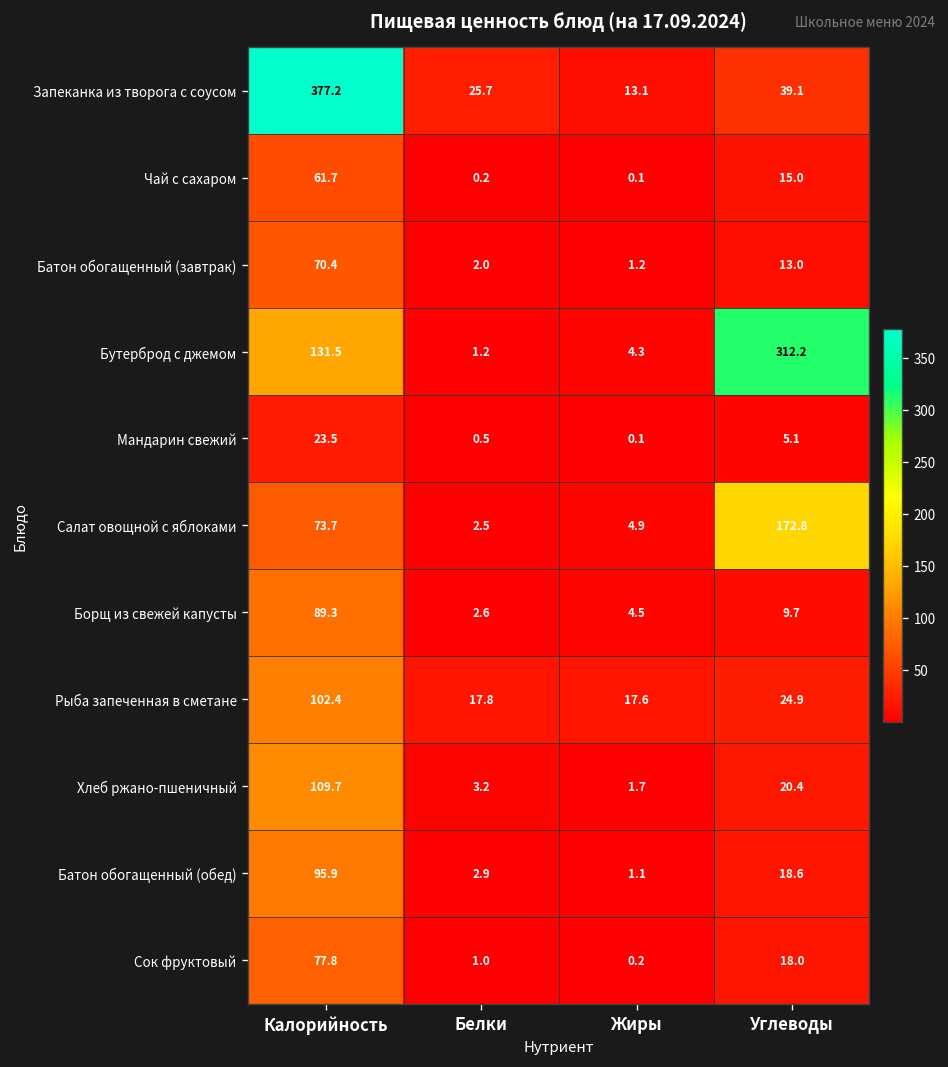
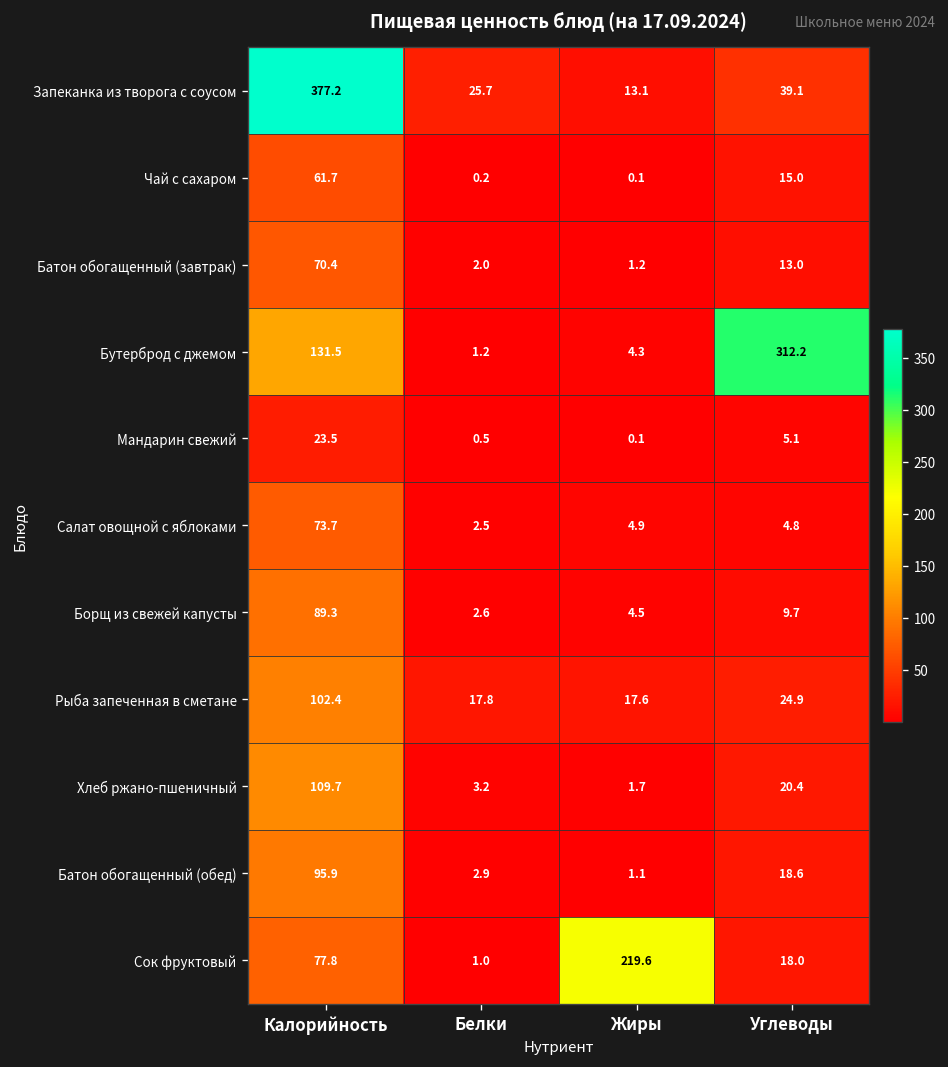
  {
    "Запеканка из творога с соусом": {
      "Калорийность": 377.2,
      "Белки": 25.7,
      "Жиры": 13.1,
      "Углеводы": 39.1
    },
    "Чай с сахаром": {
      "Калорийность": 61.7,
      "Белки": 0.2,
      "Жиры": 0.1,
      "Углеводы": 15.0
    },
    "Батон обогащенный (завтрак)": {
      "Калорийность": 70.4,
      "Белки": 2.0,
      "Жиры": 1.2,
      "Углеводы": 13.0
    },
    "Бутерброд с джемом": {
      "Калорийность": 131.5,
      "Белки": 1.2,
      "Жиры": 4.3,
      "Углеводы": 312.2
    },
    "Мандарин свежий": {
      "Калорийность": 23.5,
      "Белки": 0.5,
      "Жиры": 0.1,
      "Углеводы": 5.1
    },
    "Салат овощной с яблоками": {
      "Калорийность": 73.7,
      "Белки": 2.5,
      "Жиры": 4.9,
-     "Углеводы": 172.8
+     "Углеводы": 4.8
    },
    "Борщ из свежей капусты": {
      "Калорийность": 89.3,
      "Белки": 2.6,
      "Жиры": 4.5,
      "Углеводы": 9.7
    },
    "Рыба запеченная в сметане": {
      "Калорийность": 102.4,
      "Белки": 17.8,
      "Жиры": 17.6,
      "Углеводы": 24.9
    },
    "Хлеб ржано-пшеничный": {
      "Калорийность": 109.7,
      "Белки": 3.2,
      "Жиры": 1.7,
      "Углеводы": 20.4
    },
    "Батон обогащенный (обед)": {
      "Калорийность": 95.9,
      "Белки": 2.9,
      "Жиры": 1.1,
      "Углеводы": 18.6
    },
    "Сок фруктовый": {
      "Калорийность": 77.8,
      "Белки": 1.0,
-     "Жиры": 0.2,
+     "Жиры": 219.6,
      "Углеводы": 18.0
    }
  }
